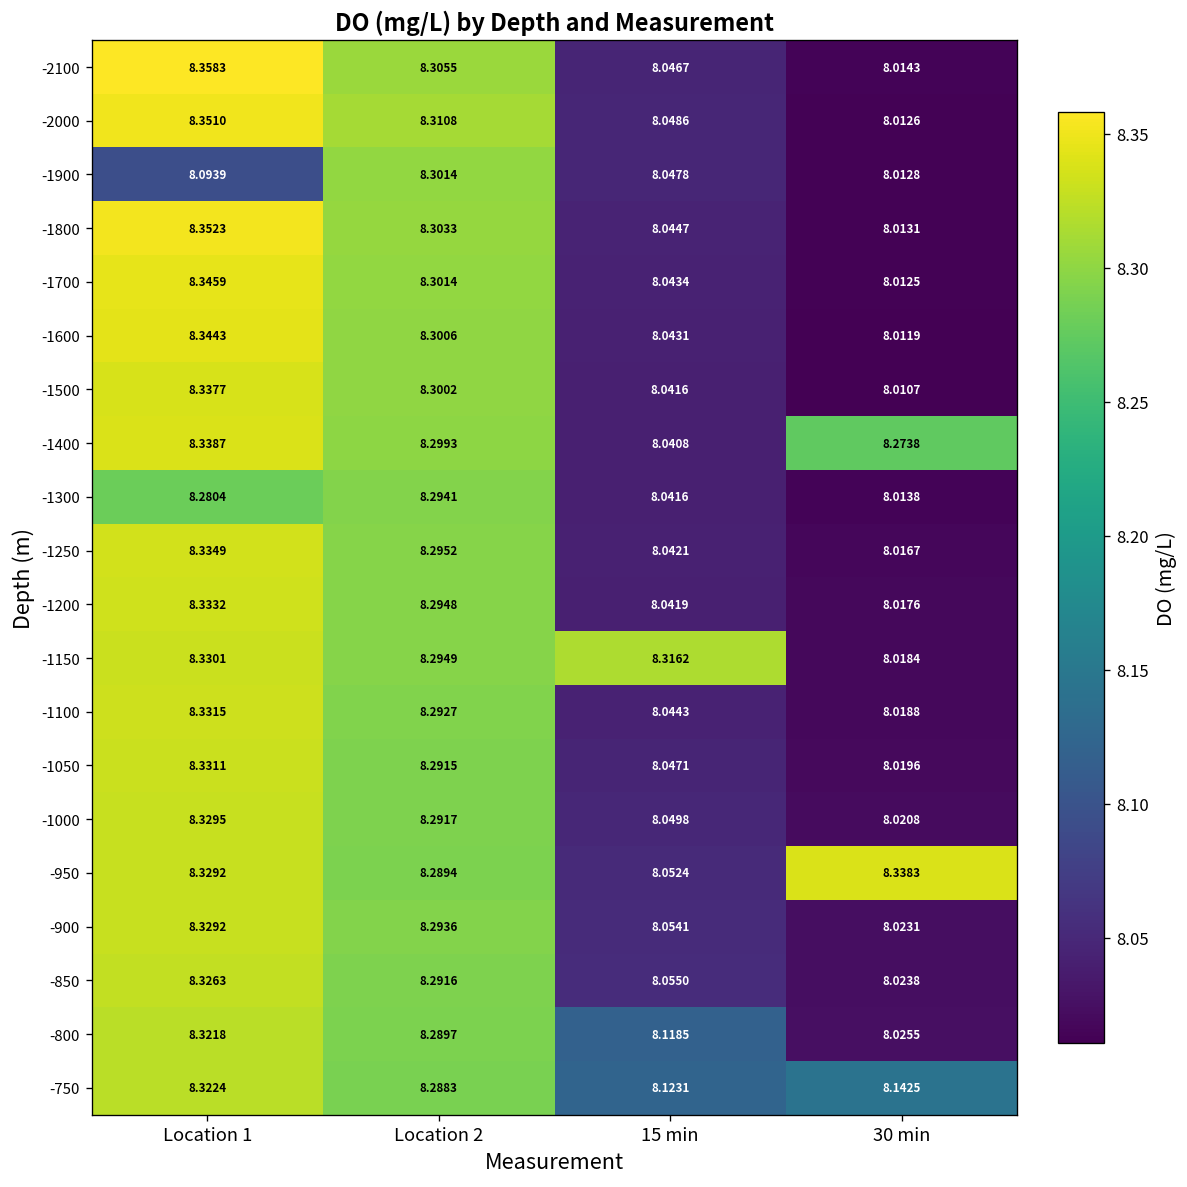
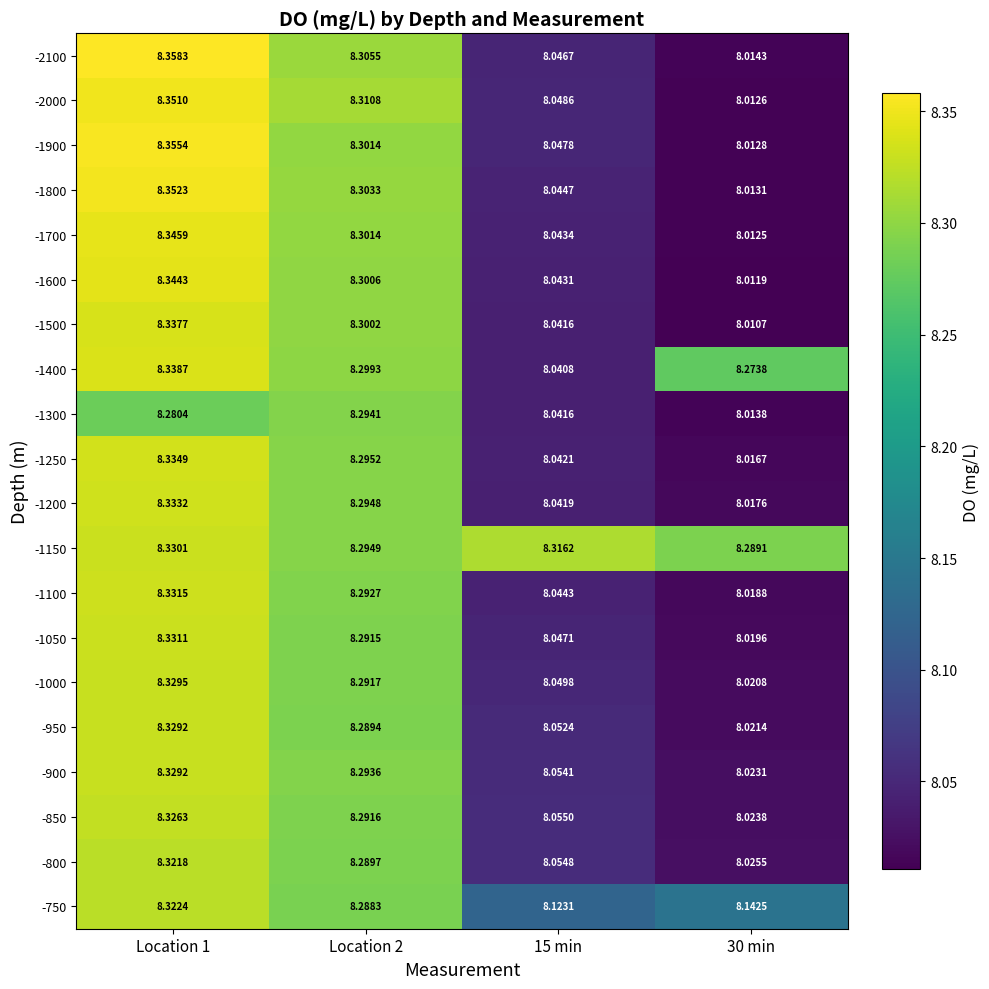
  {
    "-2100": {
      "Location 1": 8.3583,
      "Location 2": 8.3055,
      "15 min": 8.0467,
      "30 min": 8.0143
    },
    "-2000": {
      "Location 1": 8.3510,
      "Location 2": 8.3108,
      "15 min": 8.0486,
      "30 min": 8.0126
    },
    "-1900": {
-     "Location 1": 8.0939,
+     "Location 1": 8.3554,
      "Location 2": 8.3014,
      "15 min": 8.0478,
      "30 min": 8.0128
    },
    "-1800": {
      "Location 1": 8.3523,
      "Location 2": 8.3033,
      "15 min": 8.0447,
      "30 min": 8.0131
    },
    "-1700": {
      "Location 1": 8.3459,
      "Location 2": 8.3014,
      "15 min": 8.0434,
      "30 min": 8.0125
    },
    "-1600": {
      "Location 1": 8.3443,
      "Location 2": 8.3006,
      "15 min": 8.0431,
      "30 min": 8.0119
    },
    "-1500": {
      "Location 1": 8.3377,
      "Location 2": 8.3002,
      "15 min": 8.0416,
      "30 min": 8.0107
    },
    "-1400": {
      "Location 1": 8.3387,
      "Location 2": 8.2993,
      "15 min": 8.0408,
      "30 min": 8.2738
    },
    "-1300": {
      "Location 1": 8.2804,
      "Location 2": 8.2941,
      "15 min": 8.0416,
      "30 min": 8.0138
    },
    "-1250": {
      "Location 1": 8.3349,
      "Location 2": 8.2952,
      "15 min": 8.0421,
      "30 min": 8.0167
    },
    "-1200": {
      "Location 1": 8.3332,
      "Location 2": 8.2948,
      "15 min": 8.0419,
      "30 min": 8.0176
    },
    "-1150": {
      "Location 1": 8.3301,
      "Location 2": 8.2949,
      "15 min": 8.3162,
-     "30 min": 8.0184
+     "30 min": 8.2891
    },
    "-1100": {
      "Location 1": 8.3315,
      "Location 2": 8.2927,
      "15 min": 8.0443,
      "30 min": 8.0188
    },
    "-1050": {
      "Location 1": 8.3311,
      "Location 2": 8.2915,
      "15 min": 8.0471,
      "30 min": 8.0196
    },
    "-1000": {
      "Location 1": 8.3295,
      "Location 2": 8.2917,
      "15 min": 8.0498,
      "30 min": 8.0208
    },
    "-950": {
      "Location 1": 8.3292,
      "Location 2": 8.2894,
      "15 min": 8.0524,
-     "30 min": 8.3383
+     "30 min": 8.0214
    },
    "-900": {
      "Location 1": 8.3292,
      "Location 2": 8.2936,
      "15 min": 8.0541,
      "30 min": 8.0231
    },
    "-850": {
      "Location 1": 8.3263,
      "Location 2": 8.2916,
      "15 min": 8.0550,
      "30 min": 8.0238
    },
    "-800": {
      "Location 1": 8.3218,
      "Location 2": 8.2897,
-     "15 min": 8.1185,
+     "15 min": 8.0548,
      "30 min": 8.0255
    },
    "-750": {
      "Location 1": 8.3224,
      "Location 2": 8.2883,
      "15 min": 8.1231,
      "30 min": 8.1425
    }
  }
